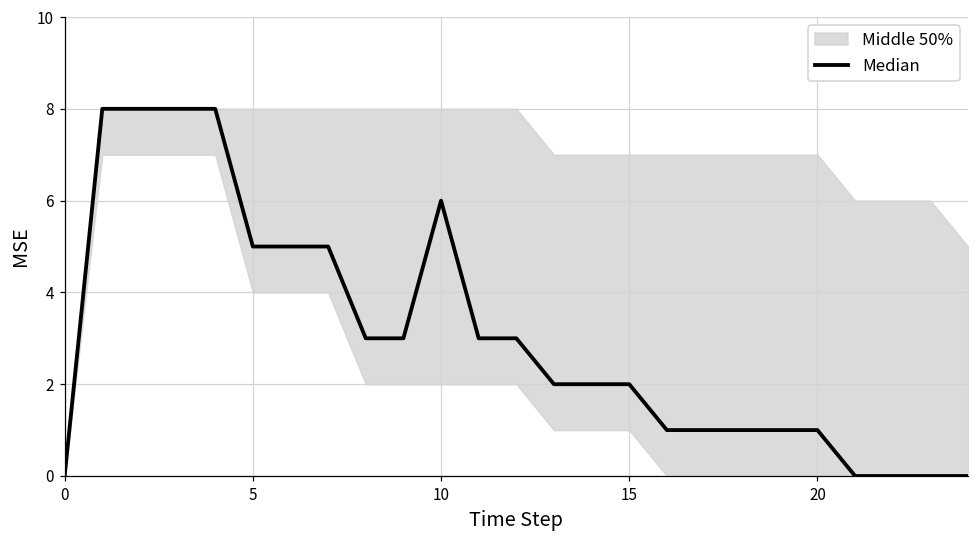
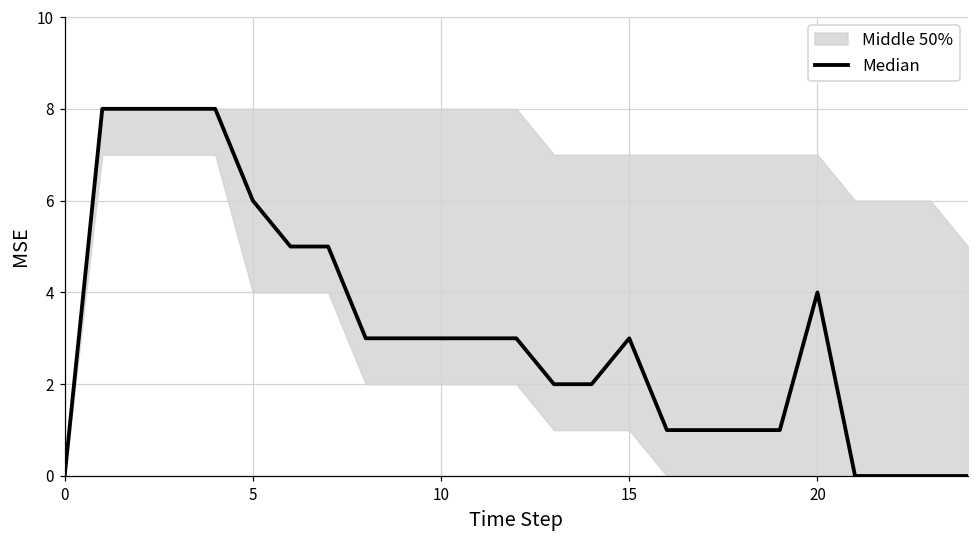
  {
    "Median": {
-     "5": 5,
-     "10": 6,
-     "15": 2,
-     "20": 1
+     "5": 6,
+     "10": 3,
+     "15": 3,
+     "20": 4
    }
  }
